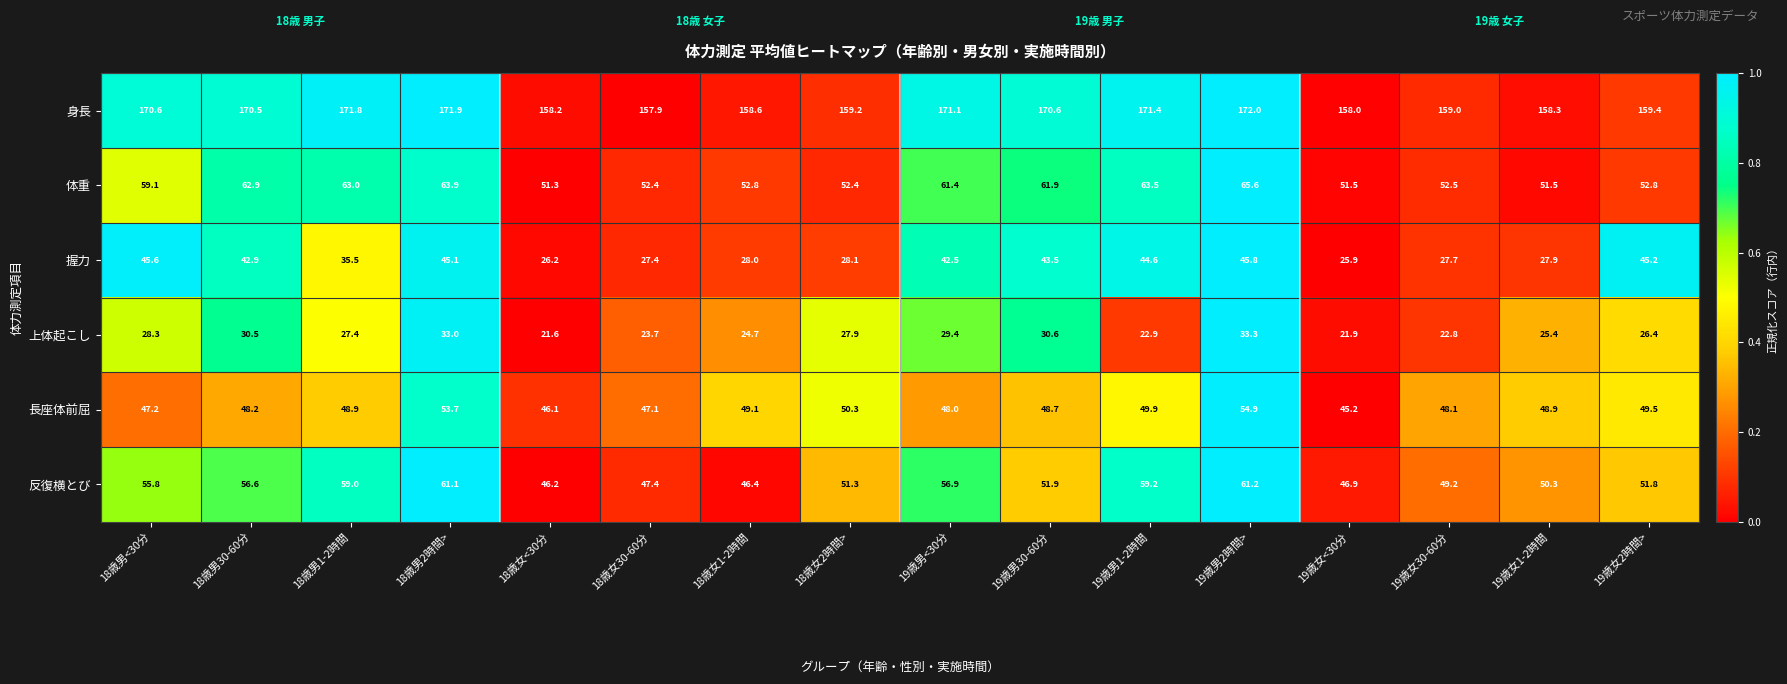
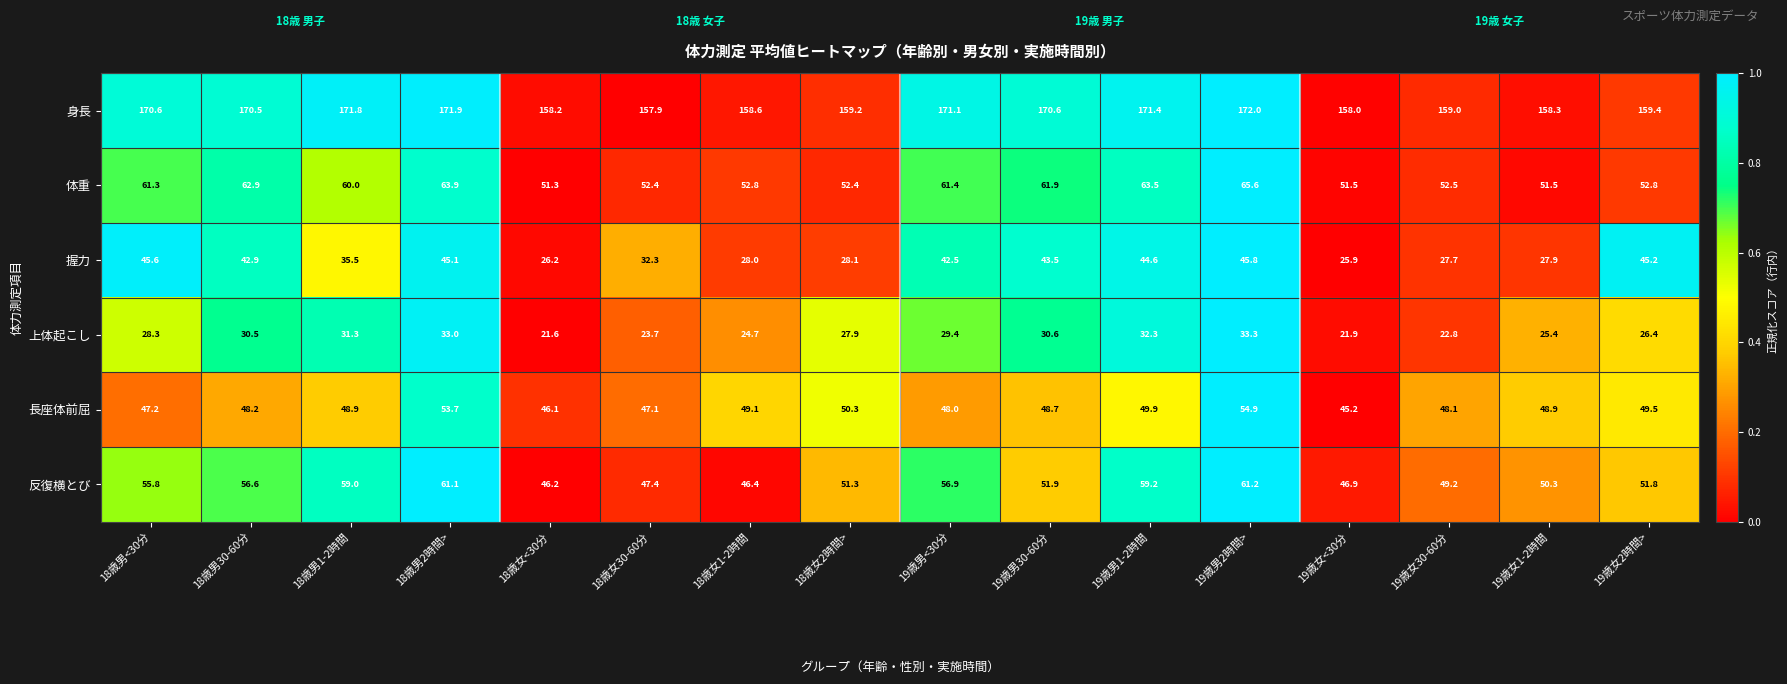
  {
    "身長": {
      "18歳男<30分": 170.6,
      "18歳男30-60分": 170.5,
      "18歳男1-2時間": 171.8,
      "18歳男2時間>": 171.9,
      "18歳女<30分": 158.2,
      "18歳女30-60分": 157.9,
      "18歳女1-2時間": 158.6,
      "18歳女2時間>": 159.2,
      "19歳男<30分": 171.1,
      "19歳男30-60分": 170.6,
      "19歳男1-2時間": 171.4,
      "19歳男2時間>": 172.0,
      "19歳女<30分": 158.0,
      "19歳女30-60分": 159.0,
      "19歳女1-2時間": 158.3,
      "19歳女2時間>": 159.4
    },
    "体重": {
-     "18歳男<30分": 59.1,
+     "18歳男<30分": 61.3,
      "18歳男30-60分": 62.9,
-     "18歳男1-2時間": 63.0,
+     "18歳男1-2時間": 60.0,
      "18歳男2時間>": 63.9,
      "18歳女<30分": 51.3,
      "18歳女30-60分": 52.4,
      "18歳女1-2時間": 52.8,
      "18歳女2時間>": 52.4,
      "19歳男<30分": 61.4,
      "19歳男30-60分": 61.9,
      "19歳男1-2時間": 63.5,
      "19歳男2時間>": 65.6,
      "19歳女<30分": 51.5,
      "19歳女30-60分": 52.5,
      "19歳女1-2時間": 51.5,
      "19歳女2時間>": 52.8
    },
    "握力": {
      "18歳男<30分": 45.6,
      "18歳男30-60分": 42.9,
      "18歳男1-2時間": 35.5,
      "18歳男2時間>": 45.1,
      "18歳女<30分": 26.2,
-     "18歳女30-60分": 27.4,
+     "18歳女30-60分": 32.3,
      "18歳女1-2時間": 28.0,
      "18歳女2時間>": 28.1,
      "19歳男<30分": 42.5,
      "19歳男30-60分": 43.5,
      "19歳男1-2時間": 44.6,
      "19歳男2時間>": 45.8,
      "19歳女<30分": 25.9,
      "19歳女30-60分": 27.7,
      "19歳女1-2時間": 27.9,
      "19歳女2時間>": 45.2
    },
    "上体起こし": {
      "18歳男<30分": 28.3,
      "18歳男30-60分": 30.5,
-     "18歳男1-2時間": 27.4,
+     "18歳男1-2時間": 31.3,
      "18歳男2時間>": 33.0,
      "18歳女<30分": 21.6,
      "18歳女30-60分": 23.7,
      "18歳女1-2時間": 24.7,
      "18歳女2時間>": 27.9,
      "19歳男<30分": 29.4,
      "19歳男30-60分": 30.6,
-     "19歳男1-2時間": 22.9,
+     "19歳男1-2時間": 32.3,
      "19歳男2時間>": 33.3,
      "19歳女<30分": 21.9,
      "19歳女30-60分": 22.8,
      "19歳女1-2時間": 25.4,
      "19歳女2時間>": 26.4
    },
    "長座体前屈": {
      "18歳男<30分": 47.2,
      "18歳男30-60分": 48.2,
      "18歳男1-2時間": 48.9,
      "18歳男2時間>": 53.7,
      "18歳女<30分": 46.1,
      "18歳女30-60分": 47.1,
      "18歳女1-2時間": 49.1,
      "18歳女2時間>": 50.3,
      "19歳男<30分": 48.0,
      "19歳男30-60分": 48.7,
      "19歳男1-2時間": 49.9,
      "19歳男2時間>": 54.9,
      "19歳女<30分": 45.2,
      "19歳女30-60分": 48.1,
      "19歳女1-2時間": 48.9,
      "19歳女2時間>": 49.5
    },
    "反復横とび": {
      "18歳男<30分": 55.8,
      "18歳男30-60分": 56.6,
      "18歳男1-2時間": 59.0,
      "18歳男2時間>": 61.1,
      "18歳女<30分": 46.2,
      "18歳女30-60分": 47.4,
      "18歳女1-2時間": 46.4,
      "18歳女2時間>": 51.3,
      "19歳男<30分": 56.9,
      "19歳男30-60分": 51.9,
      "19歳男1-2時間": 59.2,
      "19歳男2時間>": 61.2,
      "19歳女<30分": 46.9,
      "19歳女30-60分": 49.2,
      "19歳女1-2時間": 50.3,
      "19歳女2時間>": 51.8
    }
  }
